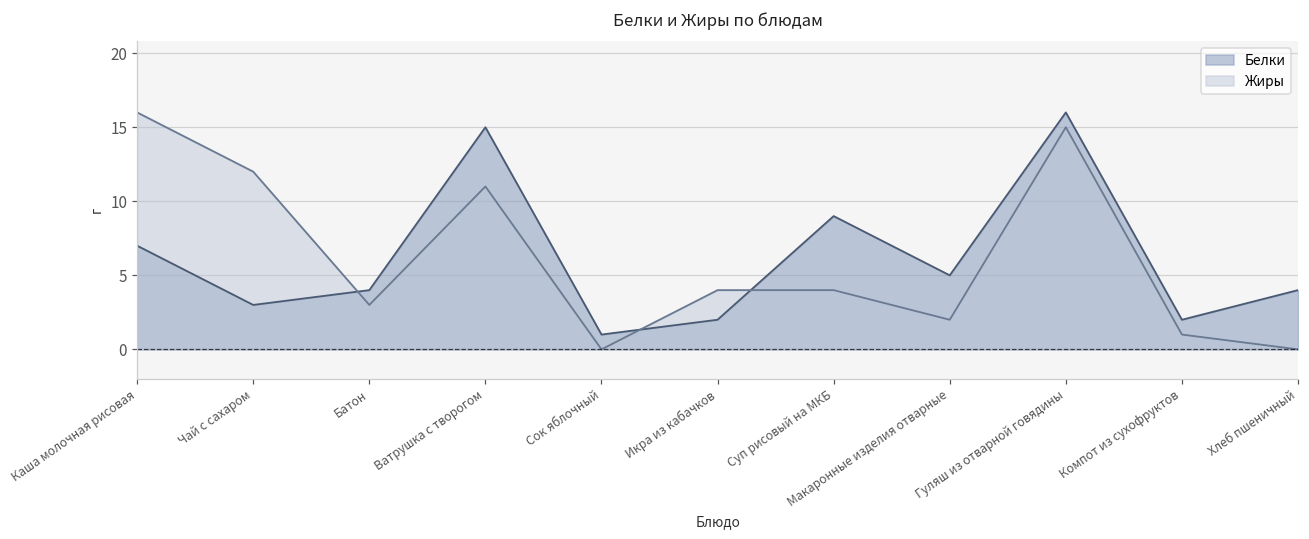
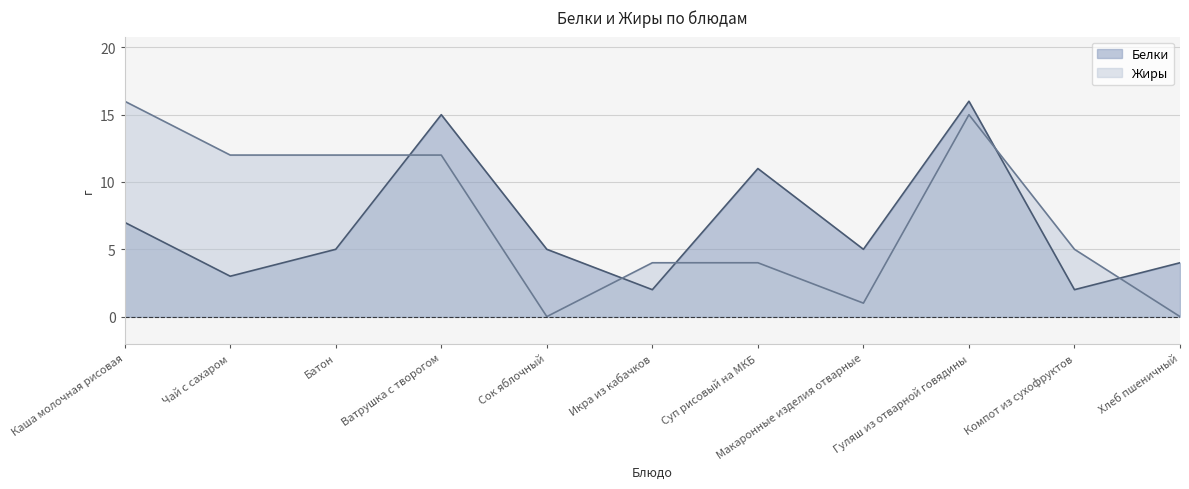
  {
    "Белки": {
      "Каша молочная рисовая": 7,
      "Чай с сахаром": 3,
-     "Батон": 4,
+     "Батон": 5,
      "Ватрушка с творогом": 15,
-     "Сок яблочный": 1,
+     "Сок яблочный": 5,
      "Икра из кабачков": 2,
-     "Суп рисовый на МКБ": 9,
+     "Суп рисовый на МКБ": 11,
      "Макаронные изделия отварные": 5,
      "Гуляш из отварной говядины": 16,
      "Компот из сухофруктов": 2,
      "Хлеб пшеничный": 4
    },
    "Жиры": {
      "Каша молочная рисовая": 16,
      "Чай с сахаром": 12,
-     "Батон": 3,
-     "Ватрушка с творогом": 11,
+     "Батон": 12,
+     "Ватрушка с творогом": 12,
      "Сок яблочный": 0,
      "Икра из кабачков": 4,
      "Суп рисовый на МКБ": 4,
-     "Макаронные изделия отварные": 2,
+     "Макаронные изделия отварные": 1,
      "Гуляш из отварной говядины": 15,
-     "Компот из сухофруктов": 1,
+     "Компот из сухофруктов": 5,
      "Хлеб пшеничный": 0
    }
  }
